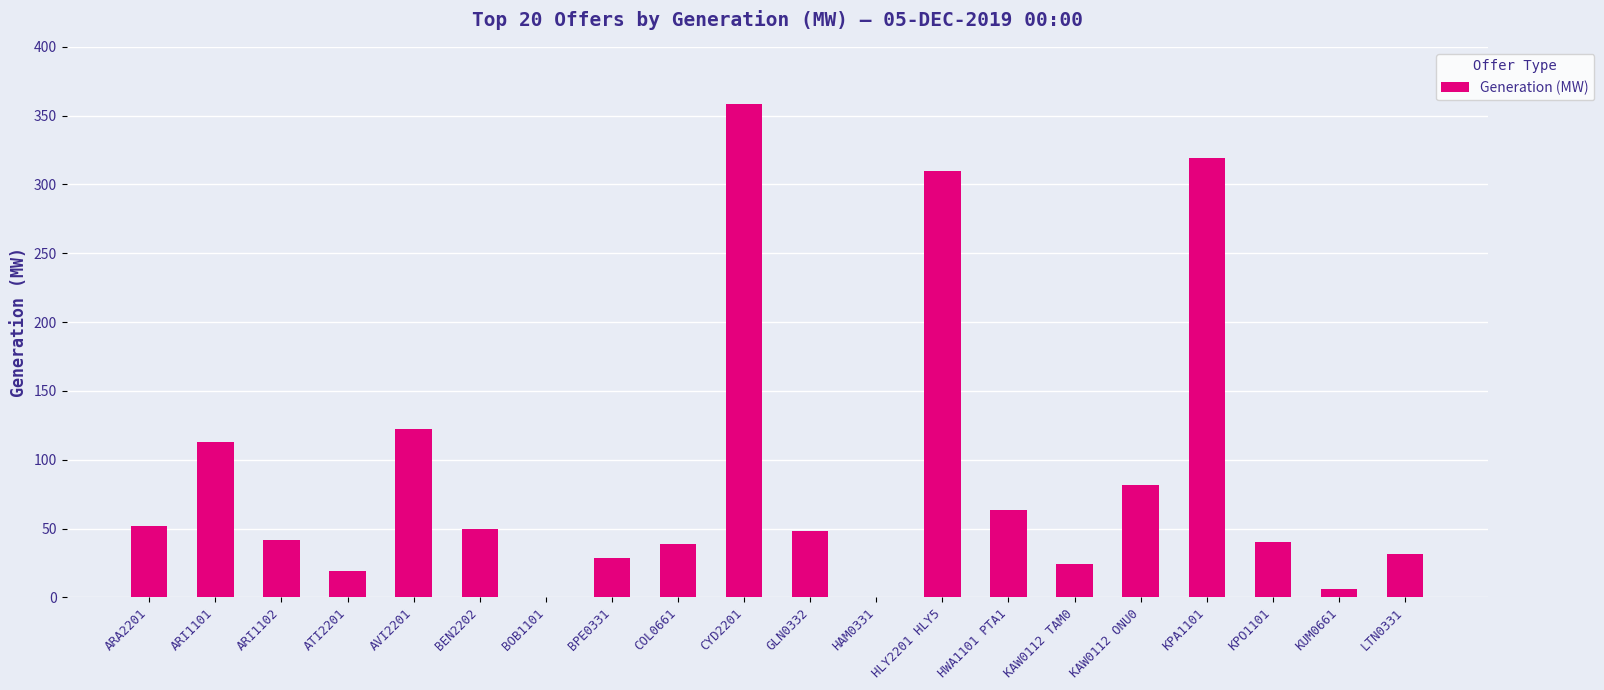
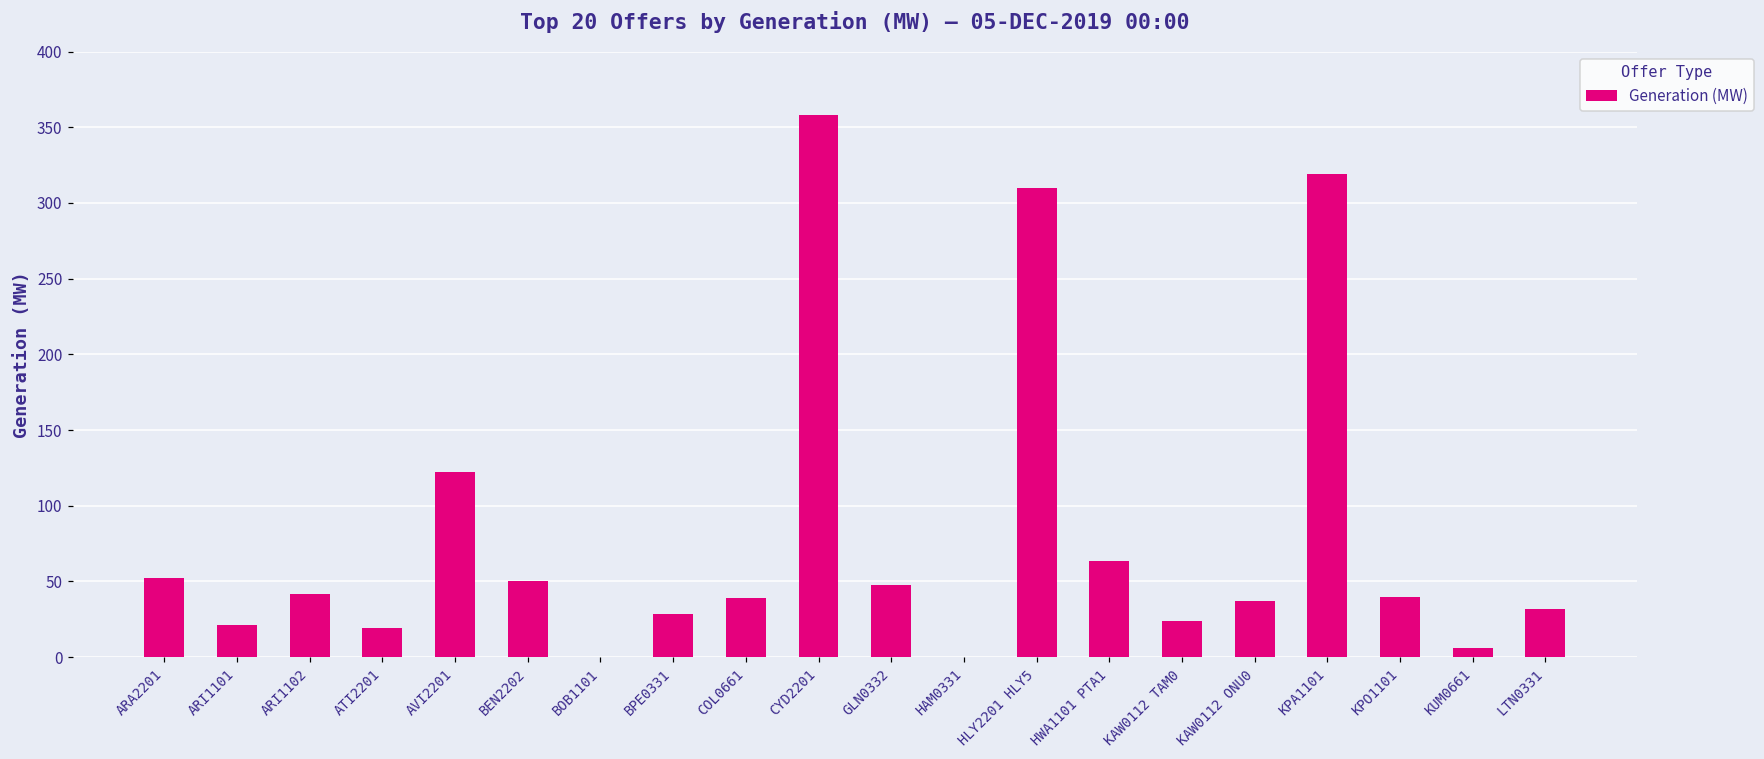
  {
    "ARA2201": 52,
-   "ARI1101": 113,
+   "ARI1101": 21,
    "ARI1102": 42,
    "ATI2201": 19,
    "AVI2201": 122,
    "BEN2202": 50,
    "BOB1101": 0,
    "BPE0331": 29,
    "COL0661": 39,
    "CYD2201": 358,
    "GLN0332": 48,
    "HAM0331": 0,
    "HLY2201 HLY5": 310,
    "HWA1101 PTA1": 63,
    "KAW0112 TAM0": 24,
-   "KAW0112 ONU0": 82,
+   "KAW0112 ONU0": 37,
    "KPA1101": 319,
    "KPO1101": 40,
    "KUM0661": 6,
    "LTN0331": 32
  }
